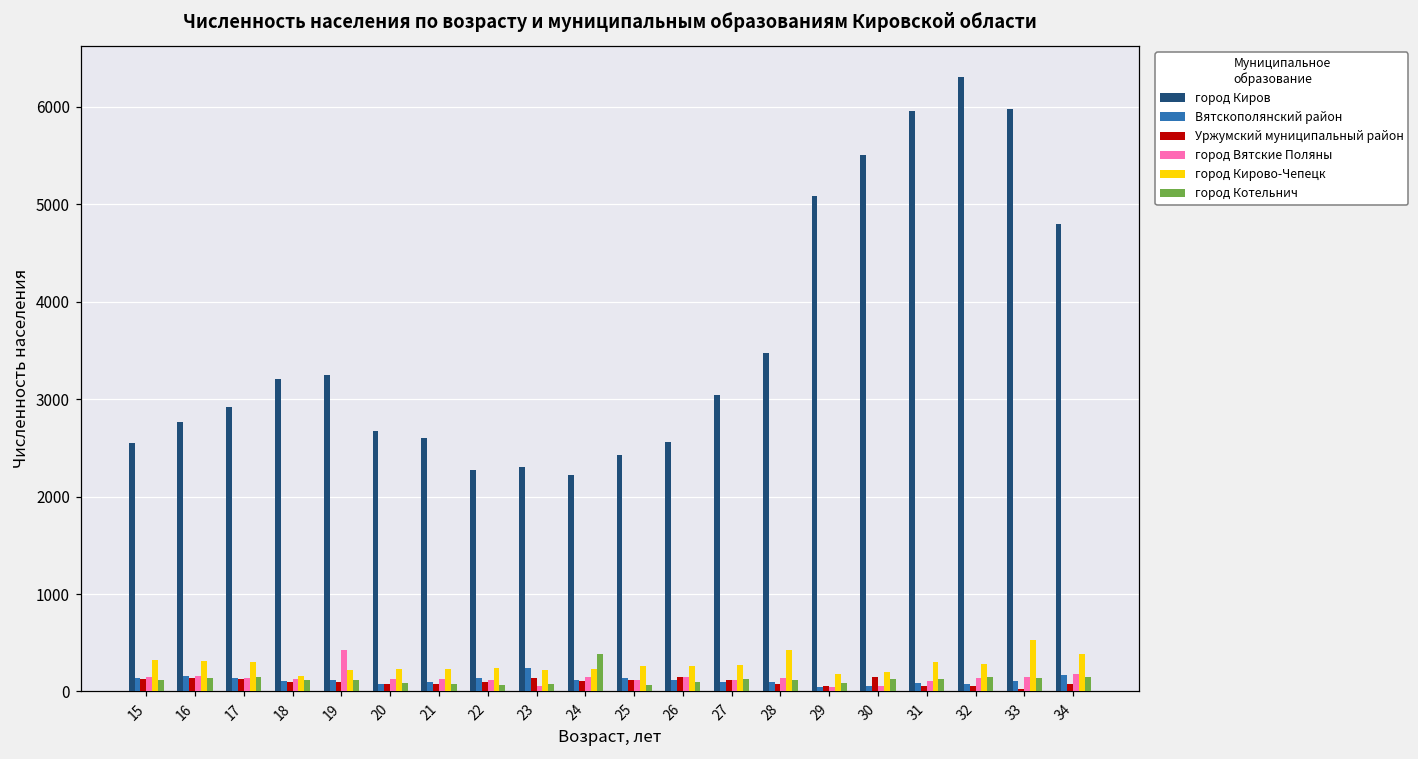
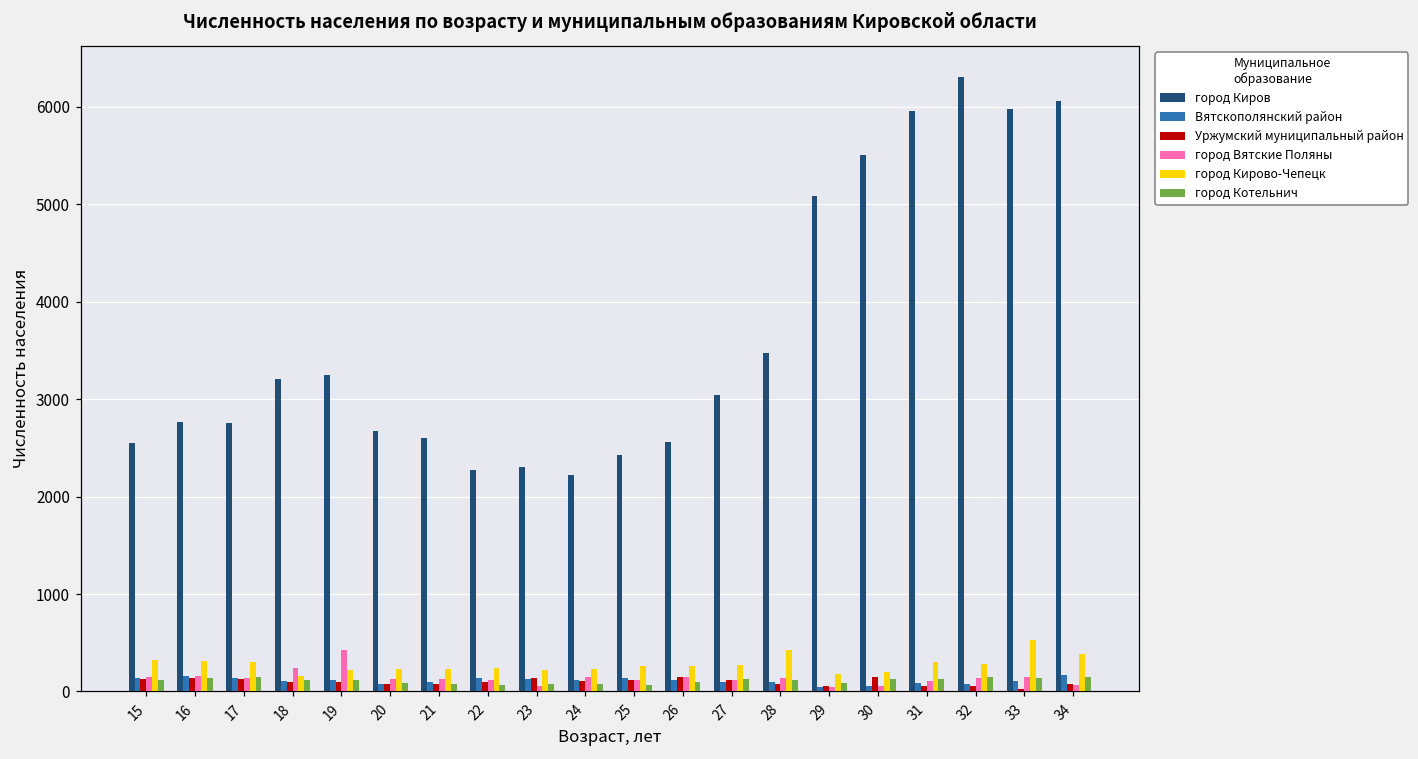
  {
    "город Киров": {
      "15": 2500,
      "16": 2800,
-     "17": 2900,
+     "17": 2800,
      "18": 3200,
      "19": 3300,
      "20": 2700,
      "21": 2600,
      "22": 2300,
      "23": 2300,
      "24": 2200,
      "25": 2400,
      "26": 2600,
      "27": 3000,
      "28": 3500,
      "29": 5100,
      "30": 5500,
      "31": 6000,
      "32": 6300,
      "33": 6000,
-     "34": 4800
+     "34": 6100
    },
    "Вятскополянский район": {
      "15": 100,
      "16": 200,
      "17": 100,
      "18": 100,
      "19": 100,
      "20": 100,
      "21": 100,
      "22": 100,
-     "23": 200,
+     "23": 100,
      "24": 100,
      "25": 100,
      "26": 100,
      "27": 100,
      "28": 100,
      "29": 100,
      "30": 100,
      "31": 100,
      "32": 100,
      "33": 100,
      "34": 200
    },
    "Уржумский муниципальный район": {
      "15": 100,
      "16": 100,
      "17": 100,
      "18": 100,
      "19": 100,
      "20": 100,
      "21": 100,
      "22": 100,
      "23": 100,
      "24": 100,
      "25": 100,
      "26": 100,
      "27": 100,
      "28": 100,
      "29": 100,
      "30": 200,
      "31": 100,
      "32": 100,
      "33": 0,
      "34": 100
    },
    "город Вятские Поляны": {
      "15": 100,
      "16": 200,
      "17": 100,
-     "18": 100,
+     "18": 200,
      "19": 400,
      "20": 100,
      "21": 100,
      "22": 100,
      "23": 100,
      "24": 100,
      "25": 100,
      "26": 200,
      "27": 100,
      "28": 100,
      "29": 0,
      "30": 100,
      "31": 100,
      "32": 100,
      "33": 100,
-     "34": 200
+     "34": 100
    },
    "город Кирово-Чепецк": {
      "15": 300,
      "16": 300,
      "17": 300,
      "18": 200,
      "19": 200,
      "20": 200,
      "21": 200,
      "22": 200,
      "23": 200,
      "24": 200,
      "25": 300,
      "26": 300,
      "27": 300,
      "28": 400,
      "29": 200,
      "30": 200,
      "31": 300,
      "32": 300,
      "33": 500,
      "34": 400
    },
    "город Котельнич": {
      "15": 100,
      "16": 100,
      "17": 100,
      "18": 100,
      "19": 100,
      "20": 100,
      "21": 100,
      "22": 100,
      "23": 100,
-     "24": 400,
+     "24": 100,
      "25": 100,
      "26": 100,
      "27": 100,
      "28": 100,
      "29": 100,
      "30": 100,
      "31": 100,
      "32": 200,
      "33": 100,
      "34": 200
    }
  }
